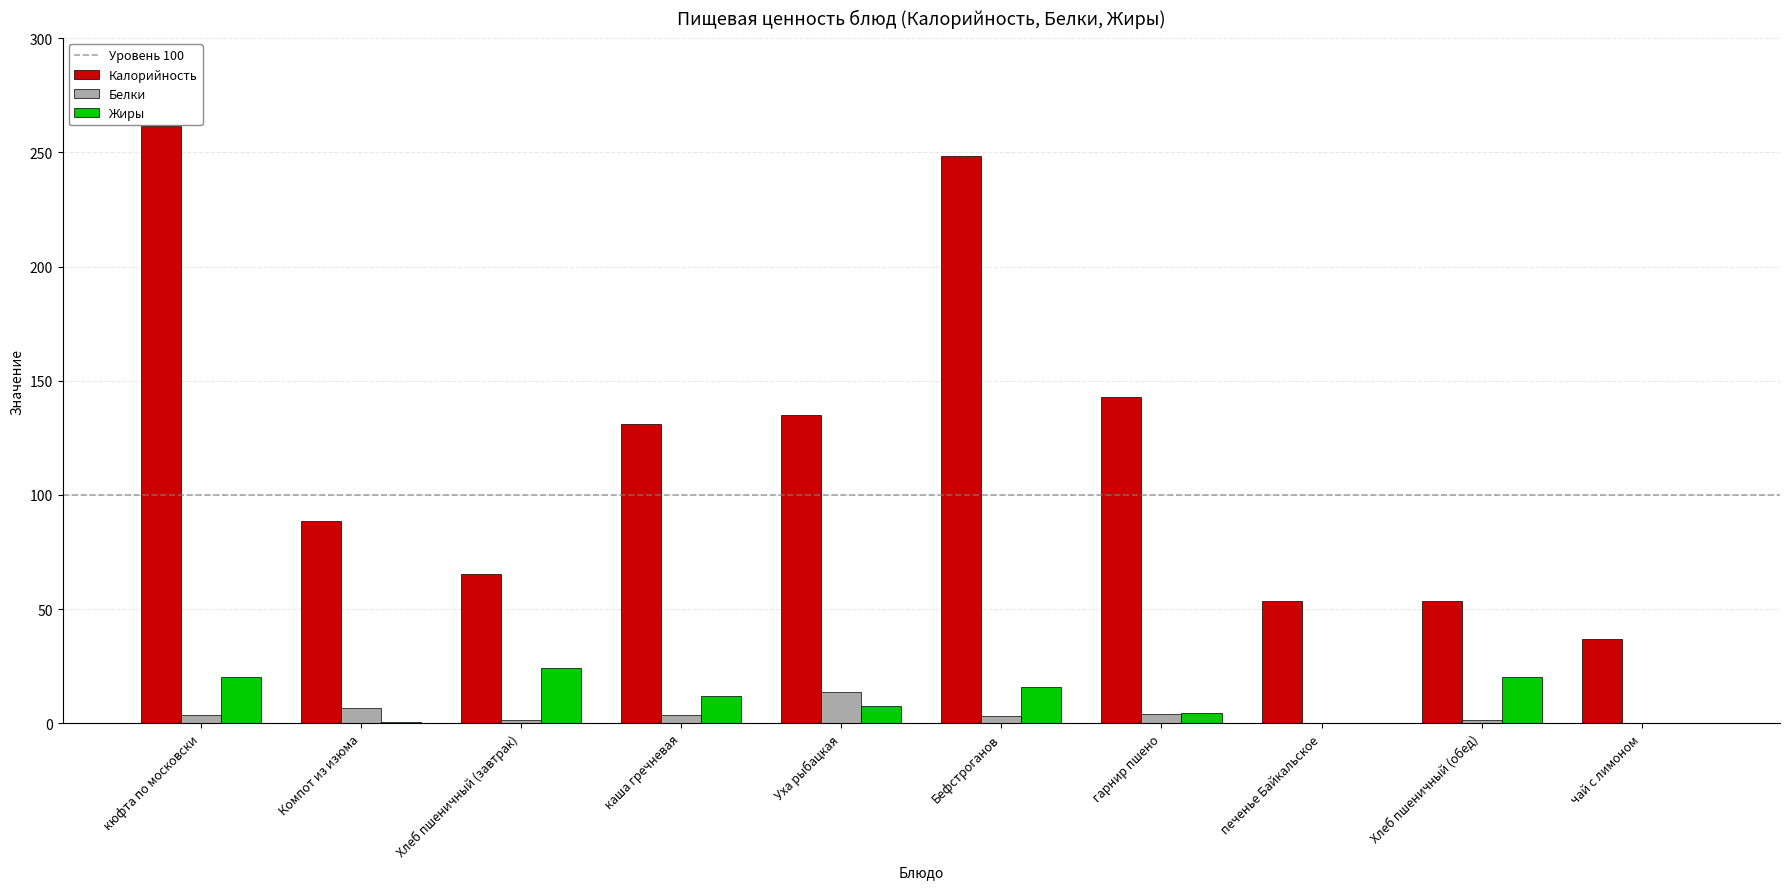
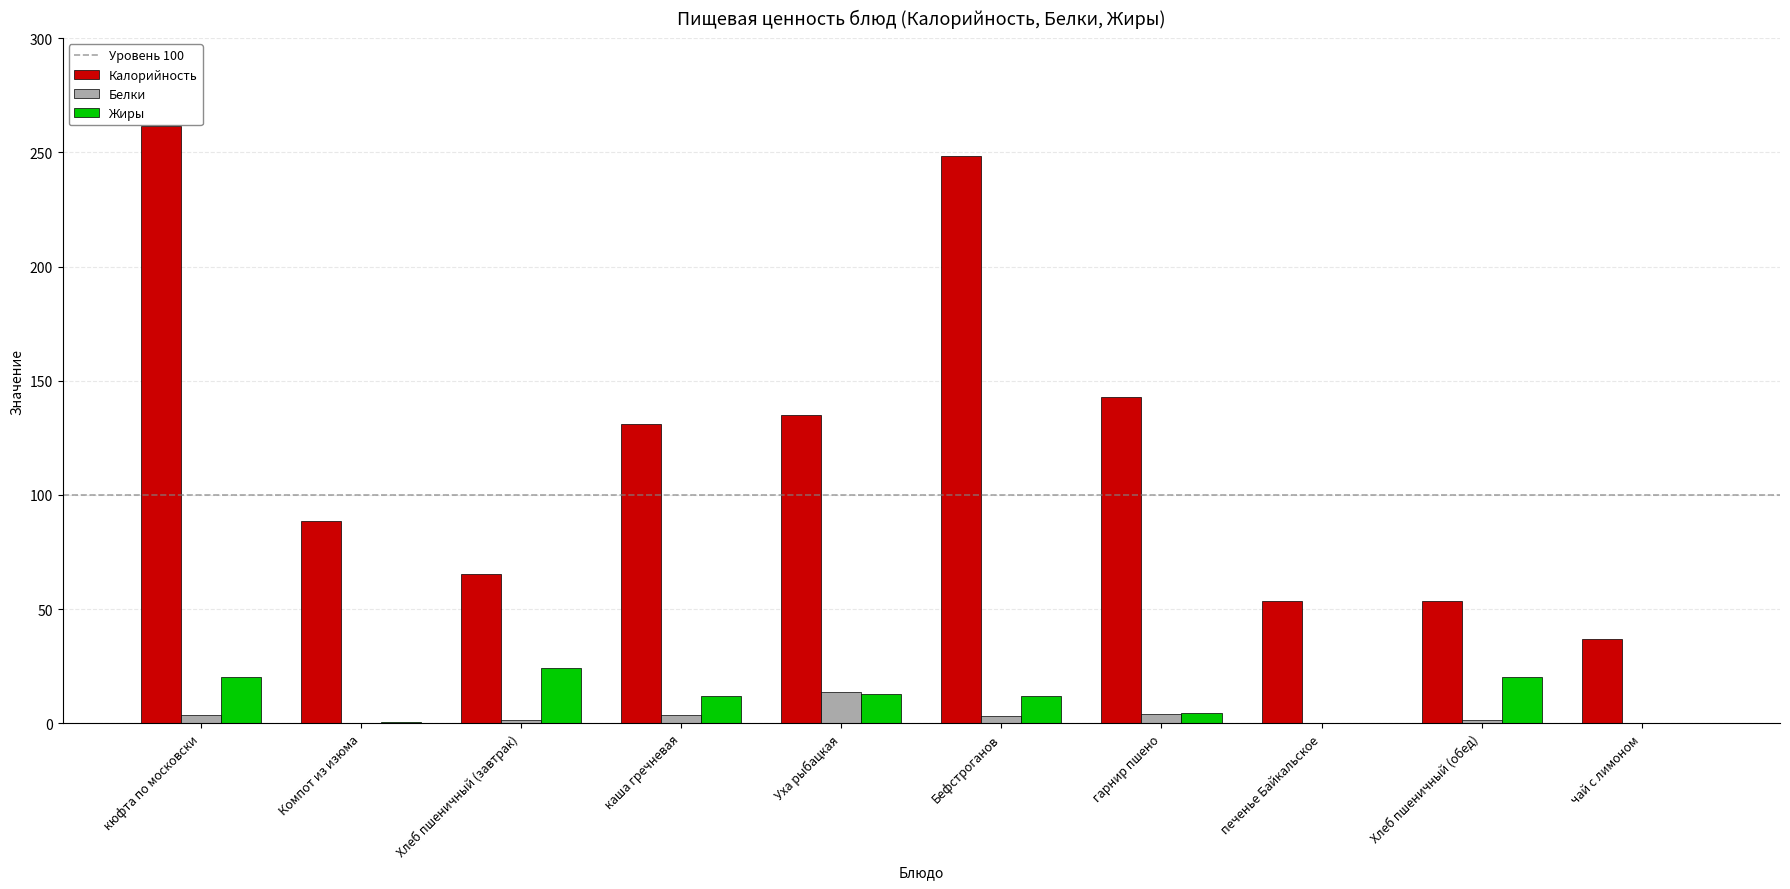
  {
    "Калорийность": {
      "кюфта по московски": 262,
      "Компот из изюма": 89,
      "Хлеб пшеничный (завтрак)": 65,
      "каша гречневая": 131,
      "Уха рыбацкая": 135,
      "Бефстроганов": 248,
      "гарнир пшено": 143,
      "печенье Байкальское": 53,
      "Хлеб пшеничный (обед)": 53,
      "чай с лимоном": 37
    },
    "Белки": {
      "кюфта по московски": 4,
-     "Компот из изюма": 7,
+     "Компот из изюма": 0,
      "Хлеб пшеничный (завтрак)": 1,
      "каша гречневая": 4,
      "Уха рыбацкая": 14,
      "Бефстроганов": 3,
      "гарнир пшено": 4,
      "печенье Байкальское": 0,
      "Хлеб пшеничный (обед)": 2
    },
    "Жиры": {
      "кюфта по московски": 20,
      "Хлеб пшеничный (завтрак)": 24,
      "каша гречневая": 12,
-     "Уха рыбацкая": 8,
-     "Бефстроганов": 16,
+     "Уха рыбацкая": 13,
+     "Бефстроганов": 12,
      "гарнир пшено": 4,
      "печенье Байкальское": 0,
      "Хлеб пшеничный (обед)": 20,
      "чай с лимоном": 0
    }
  }
